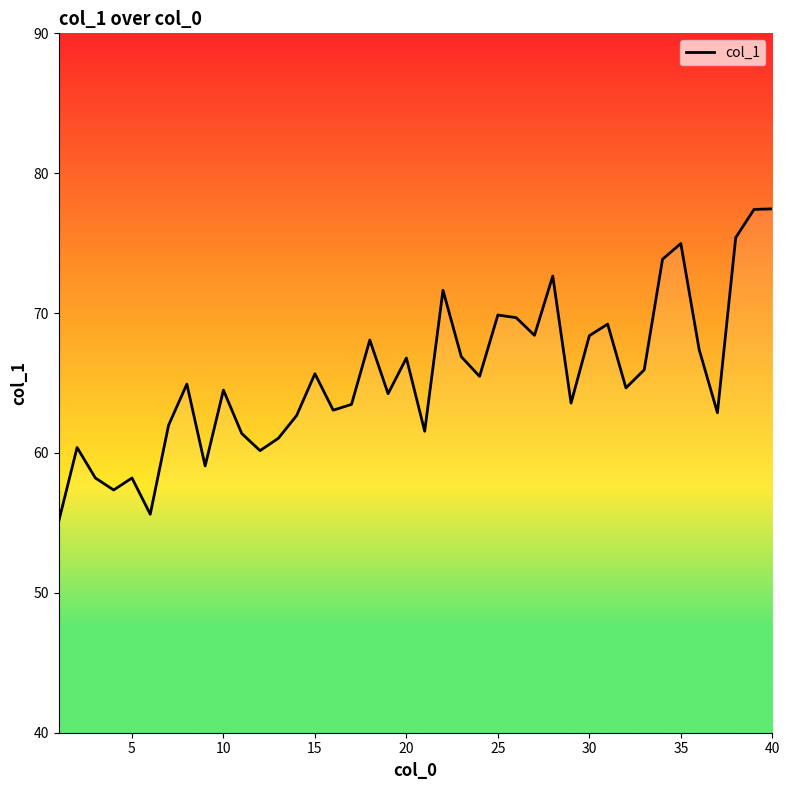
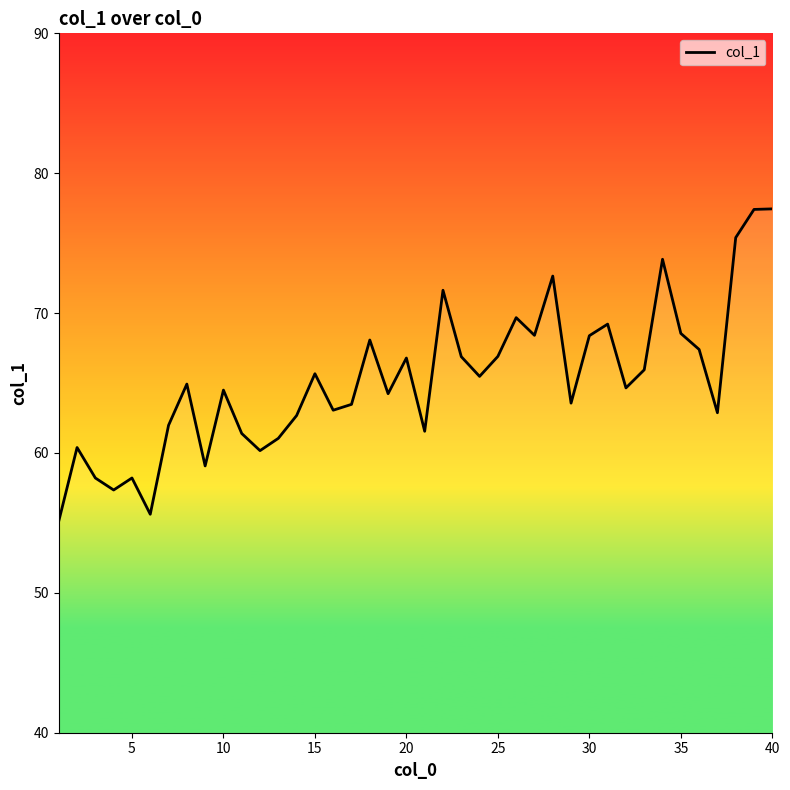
  {
    "5": 58.2,
    "10": 64.5,
    "15": 65.7,
    "20": 66.8,
-   "25": 69.9,
+   "25": 66.9,
    "30": 68.4,
-   "35": 75.0,
+   "35": 68.5,
    "40": 77.5
  }
